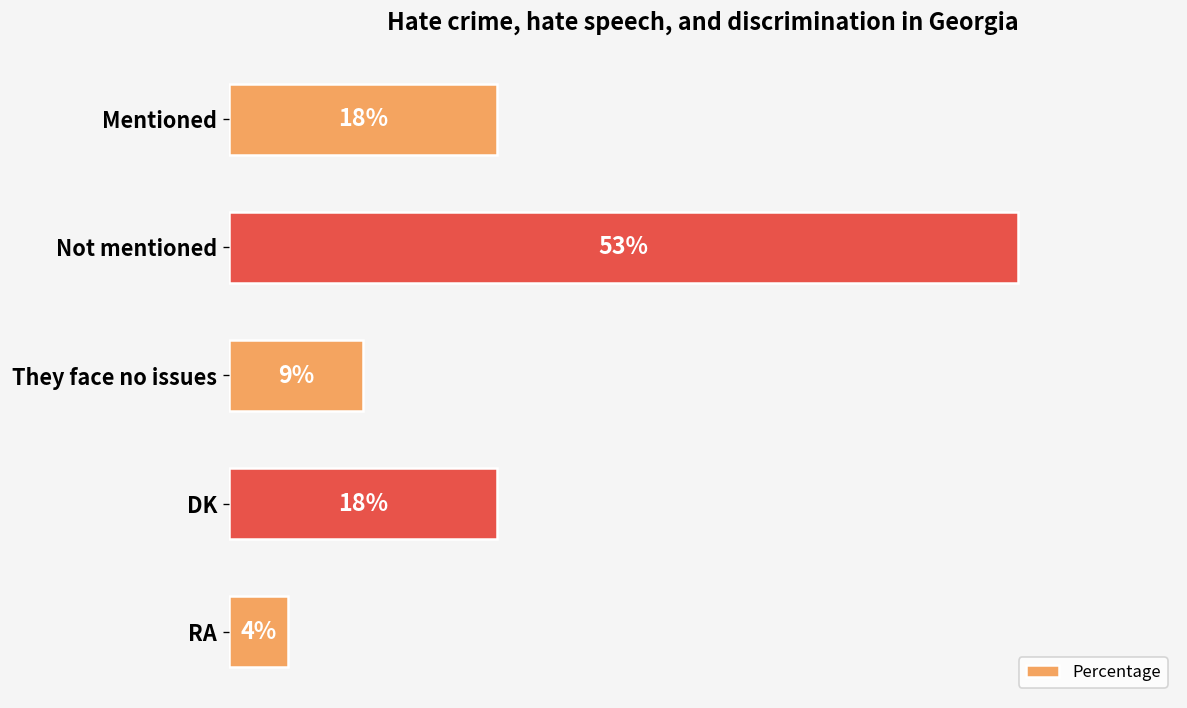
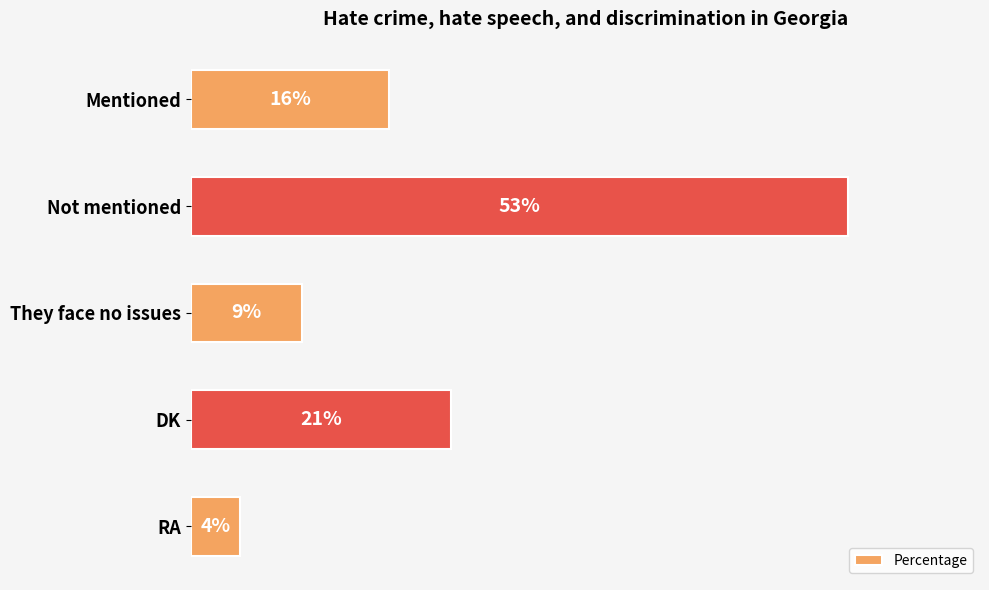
  {
-   "Mentioned": "18%",
+   "Mentioned": "16%",
    "Not mentioned": "53%",
    "They face no issues": "9%",
-   "DK": "18%",
+   "DK": "21%",
    "RA": "4%"
  }
